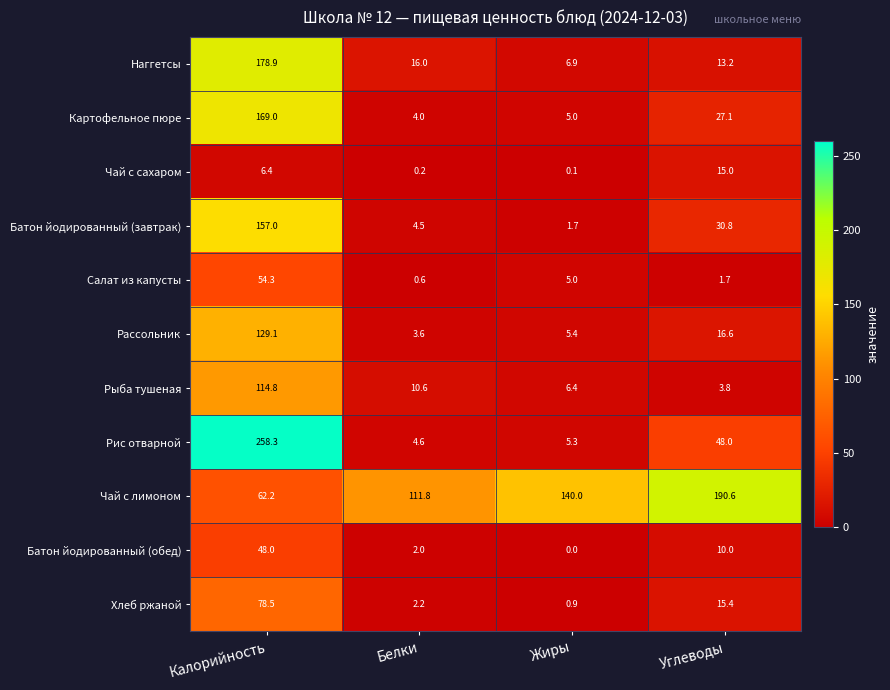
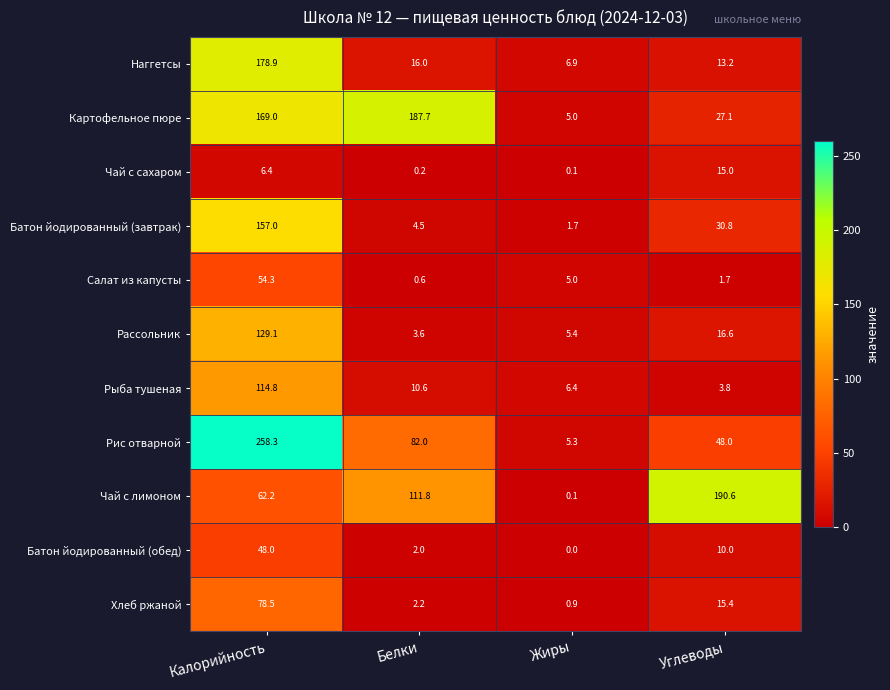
  {
    "Наггетсы": {
      "Калорийность": 178.9,
      "Белки": 16.0,
      "Жиры": 6.9,
      "Углеводы": 13.2
    },
    "Картофельное пюре": {
      "Калорийность": 169.0,
-     "Белки": 4.0,
+     "Белки": 187.7,
      "Жиры": 5.0,
      "Углеводы": 27.1
    },
    "Чай с сахаром": {
      "Калорийность": 6.4,
      "Белки": 0.2,
      "Жиры": 0.1,
      "Углеводы": 15.0
    },
    "Батон йодированный (завтрак)": {
      "Калорийность": 157.0,
      "Белки": 4.5,
      "Жиры": 1.7,
      "Углеводы": 30.8
    },
    "Салат из капусты": {
      "Калорийность": 54.3,
      "Белки": 0.6,
      "Жиры": 5.0,
      "Углеводы": 1.7
    },
    "Рассольник": {
      "Калорийность": 129.1,
      "Белки": 3.6,
      "Жиры": 5.4,
      "Углеводы": 16.6
    },
    "Рыба тушеная": {
      "Калорийность": 114.8,
      "Белки": 10.6,
      "Жиры": 6.4,
      "Углеводы": 3.8
    },
    "Рис отварной": {
      "Калорийность": 258.3,
-     "Белки": 4.6,
+     "Белки": 82.0,
      "Жиры": 5.3,
      "Углеводы": 48.0
    },
    "Чай с лимоном": {
      "Калорийность": 62.2,
      "Белки": 111.8,
-     "Жиры": 140.0,
+     "Жиры": 0.1,
      "Углеводы": 190.6
    },
    "Батон йодированный (обед)": {
      "Калорийность": 48.0,
      "Белки": 2.0,
      "Жиры": 0.0,
      "Углеводы": 10.0
    },
    "Хлеб ржаной": {
      "Калорийность": 78.5,
      "Белки": 2.2,
      "Жиры": 0.9,
      "Углеводы": 15.4
    }
  }
